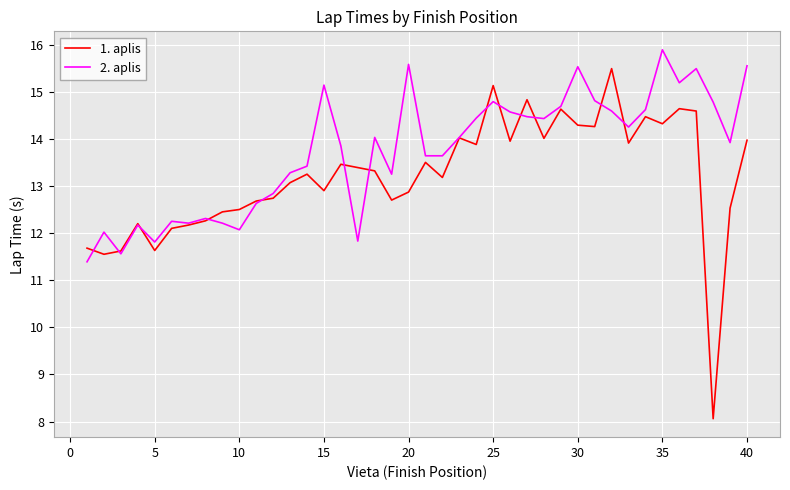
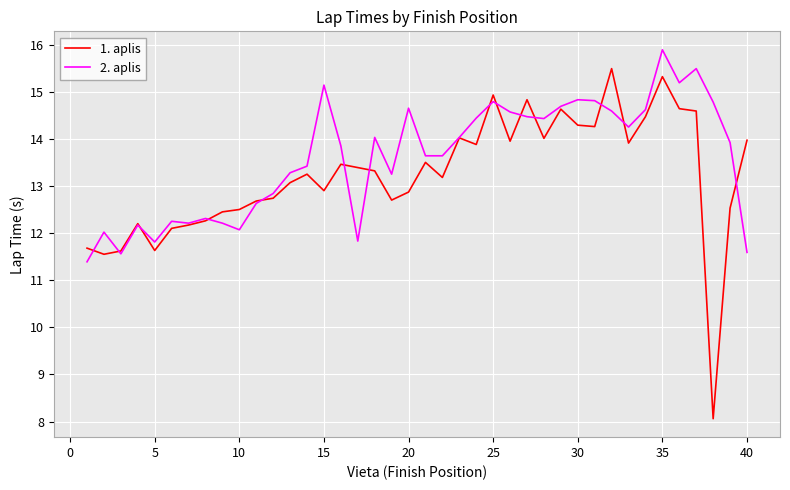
  {
    "1. aplis": {
      "5": 11.6,
      "10": 12.5,
      "15": 12.9,
      "20": 12.9,
-     "25": 15.1,
+     "25": 14.9,
      "30": 14.3,
-     "35": 14.3,
+     "35": 15.3,
      "40": 14.0
    },
    "2. aplis": {
      "5": 11.8,
      "10": 12.1,
      "15": 15.1,
-     "20": 15.6,
+     "20": 14.7,
      "25": 14.8,
-     "30": 15.5,
+     "30": 14.8,
      "35": 15.9,
-     "40": 15.6
+     "40": 11.6
    }
  }
